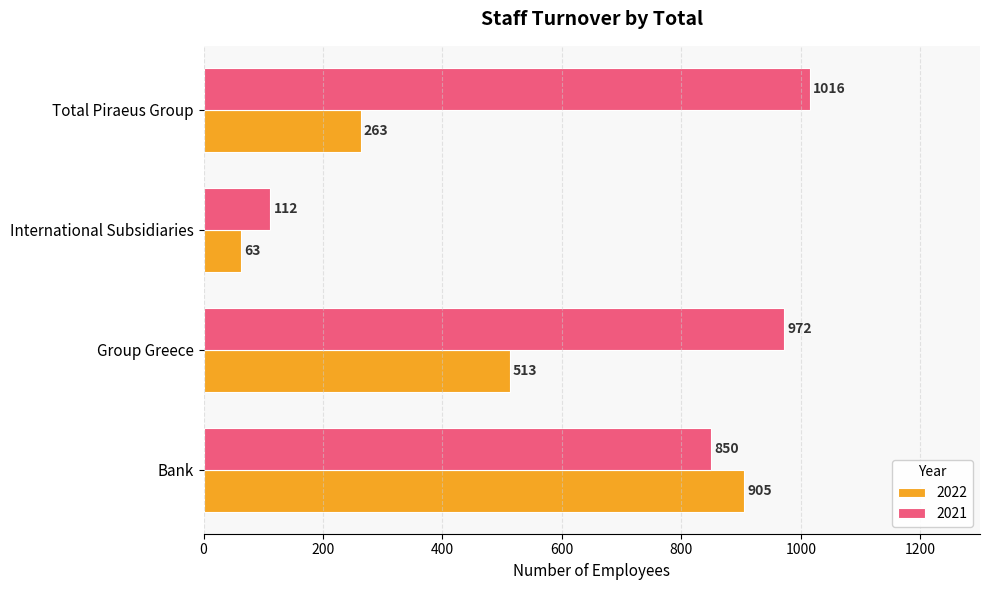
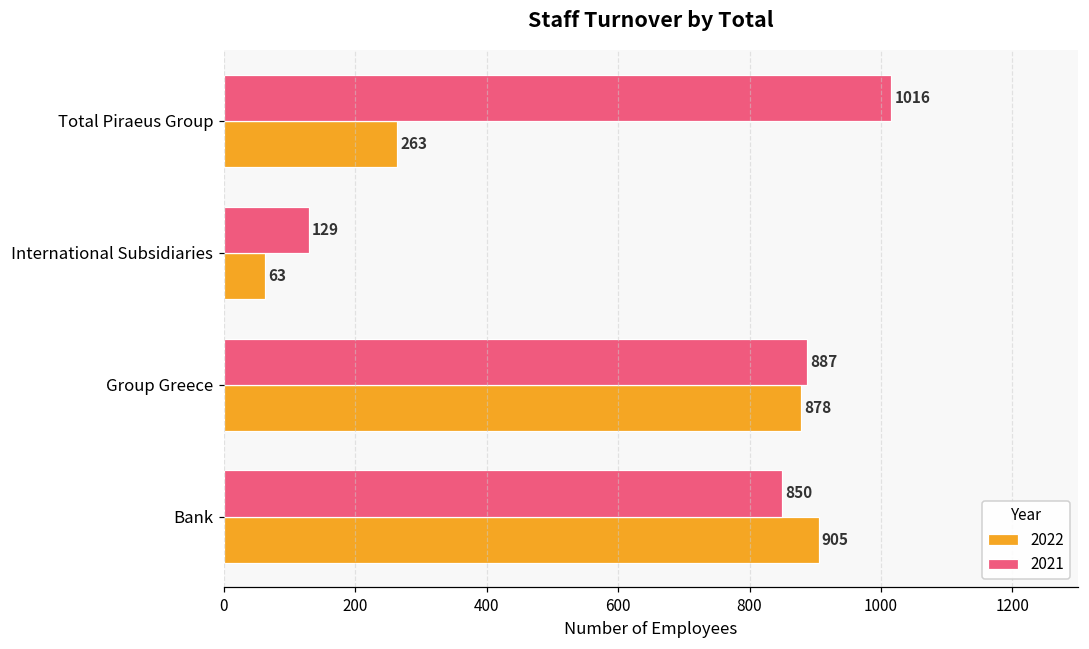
  {
    "2022": {
      "Total Piraeus Group": 263,
      "International Subsidiaries": 63,
-     "Group Greece": 513,
+     "Group Greece": 878,
      "Bank": 905
    },
    "2021": {
      "Total Piraeus Group": 1016,
-     "International Subsidiaries": 112,
-     "Group Greece": 972,
+     "International Subsidiaries": 129,
+     "Group Greece": 887,
      "Bank": 850
    }
  }
